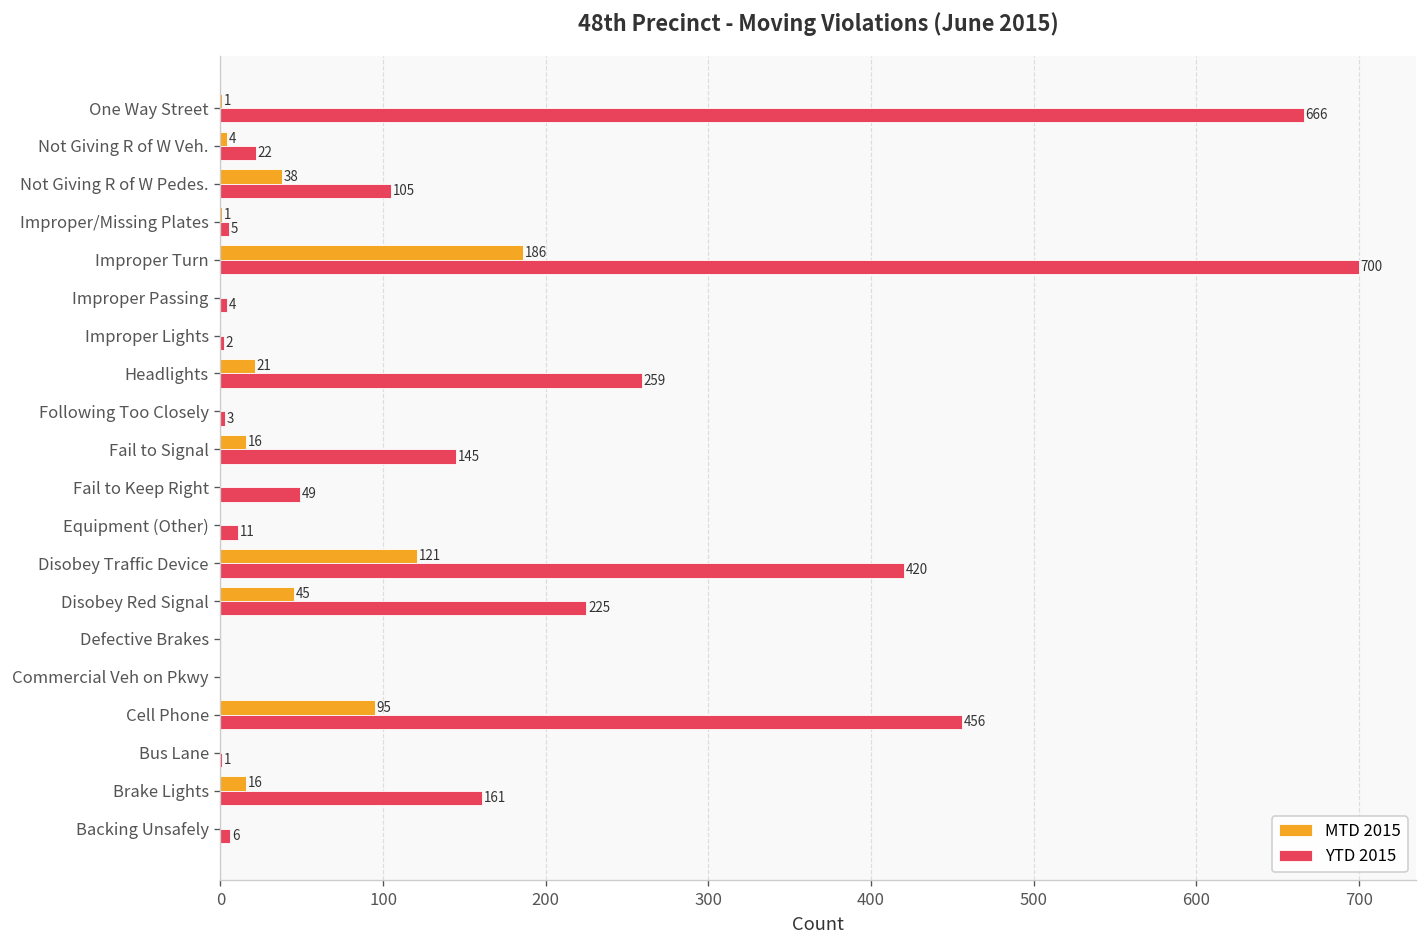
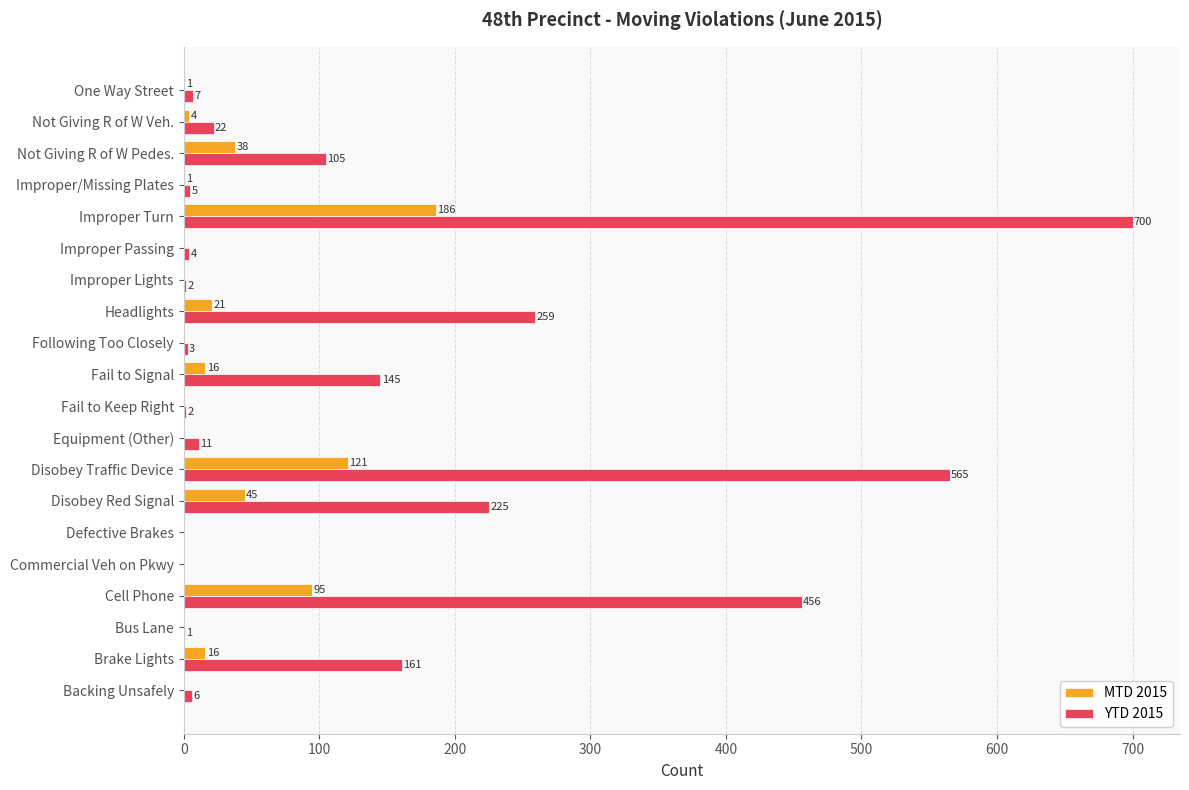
  {
    "MTD 2015": {
      "One Way Street": 1,
      "Not Giving R of W Veh.": 4,
      "Not Giving R of W Pedes.": 38,
      "Improper/Missing Plates": 1,
      "Improper Turn": 186,
      "Headlights": 21,
      "Fail to Signal": 16,
      "Disobey Traffic Device": 121,
      "Disobey Red Signal": 45,
      "Cell Phone": 95,
      "Brake Lights": 16
    },
    "YTD 2015": {
-     "One Way Street": 666,
+     "One Way Street": 7,
      "Not Giving R of W Veh.": 22,
      "Not Giving R of W Pedes.": 105,
      "Improper/Missing Plates": 5,
      "Improper Turn": 700,
      "Improper Passing": 4,
      "Improper Lights": 2,
      "Headlights": 259,
      "Following Too Closely": 3,
      "Fail to Signal": 145,
-     "Fail to Keep Right": 49,
+     "Fail to Keep Right": 2,
      "Equipment (Other)": 11,
-     "Disobey Traffic Device": 420,
+     "Disobey Traffic Device": 565,
      "Disobey Red Signal": 225,
      "Cell Phone": 456,
      "Bus Lane": 1,
      "Brake Lights": 161,
      "Backing Unsafely": 6
    }
  }
